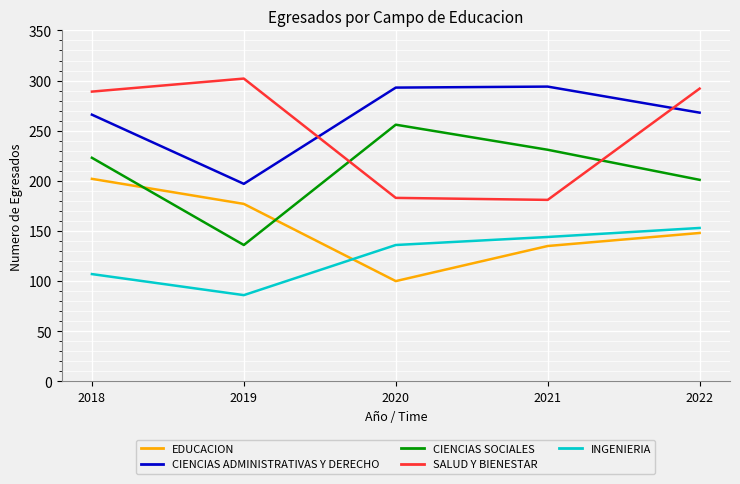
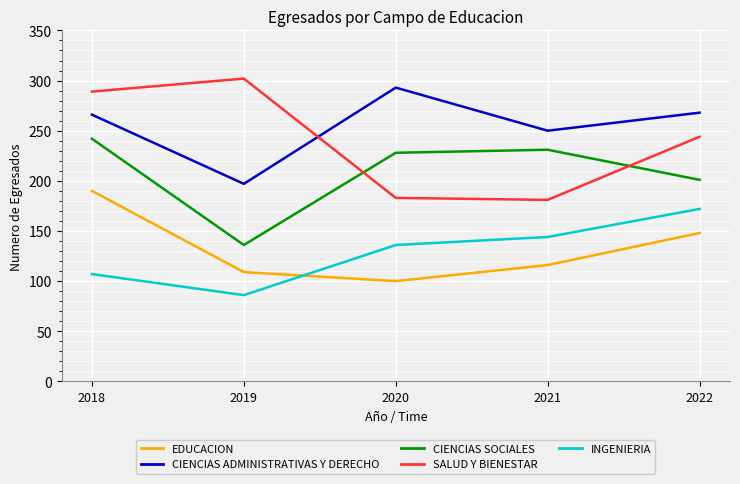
  {
    "EDUCACION": {
-     "2018": 202,
-     "2019": 177,
+     "2018": 190,
+     "2019": 109,
      "2020": 100,
-     "2021": 135,
+     "2021": 116,
      "2022": 148
    },
    "CIENCIAS ADMINISTRATIVAS Y DERECHO": {
      "2018": 266,
      "2019": 197,
      "2020": 293,
-     "2021": 294,
+     "2021": 250,
      "2022": 268
    },
    "CIENCIAS SOCIALES": {
-     "2018": 223,
+     "2018": 242,
      "2019": 136,
-     "2020": 256,
+     "2020": 228,
      "2021": 231,
      "2022": 201
    },
    "SALUD Y BIENESTAR": {
      "2018": 289,
      "2019": 302,
      "2020": 183,
      "2021": 181,
-     "2022": 292
+     "2022": 244
    },
    "INGENIERIA": {
      "2018": 107,
      "2019": 86,
      "2020": 136,
      "2021": 144,
-     "2022": 153
+     "2022": 172
    }
  }
